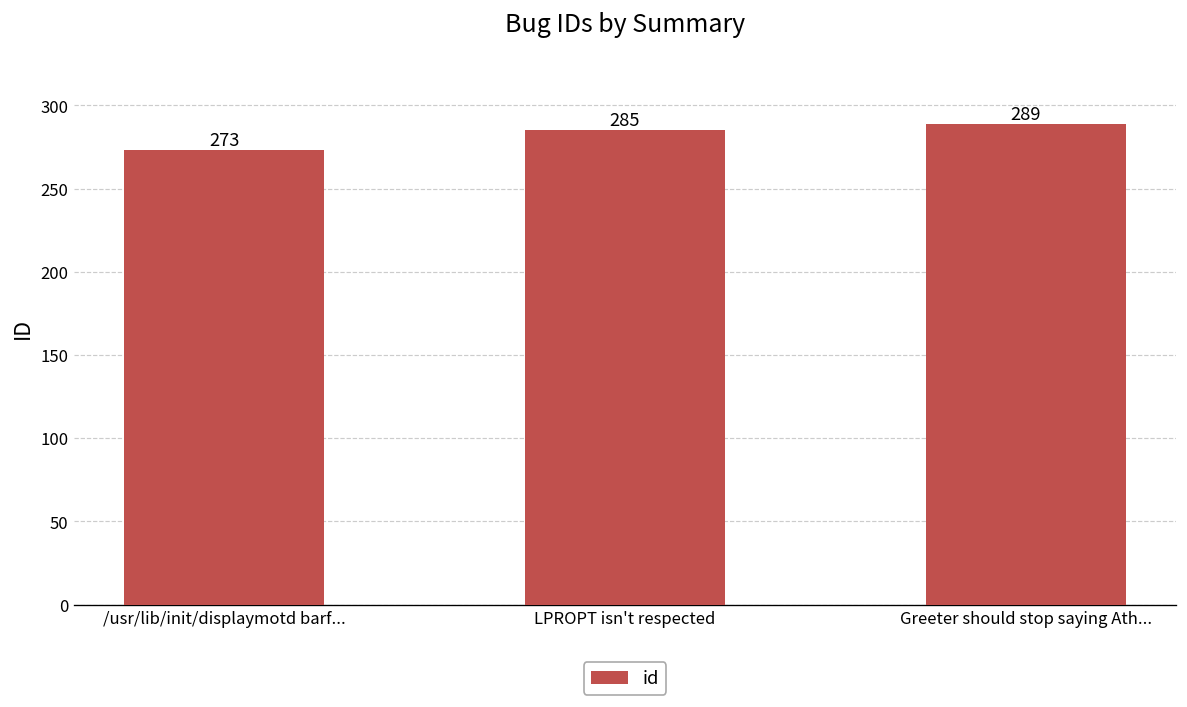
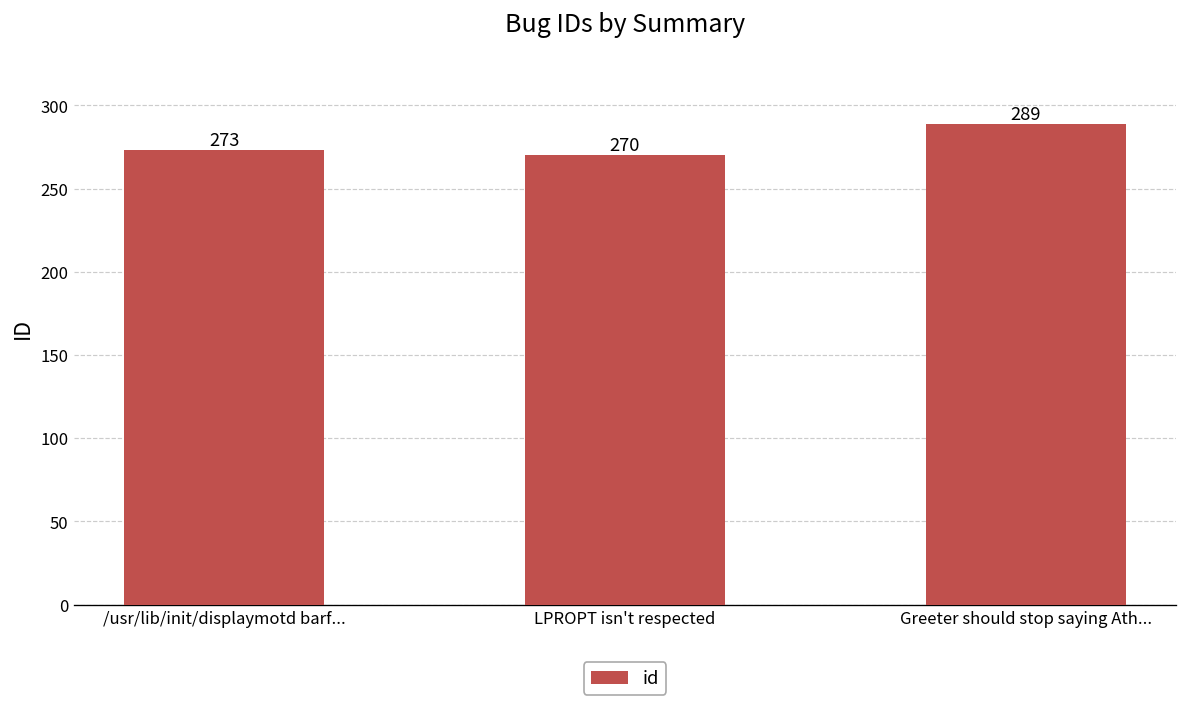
  {
    "/usr/lib/init/displaymotd barf...": 273,
-   "LPROPT isn't respected": 285,
+   "LPROPT isn't respected": 270,
    "Greeter should stop saying Ath...": 289
  }
